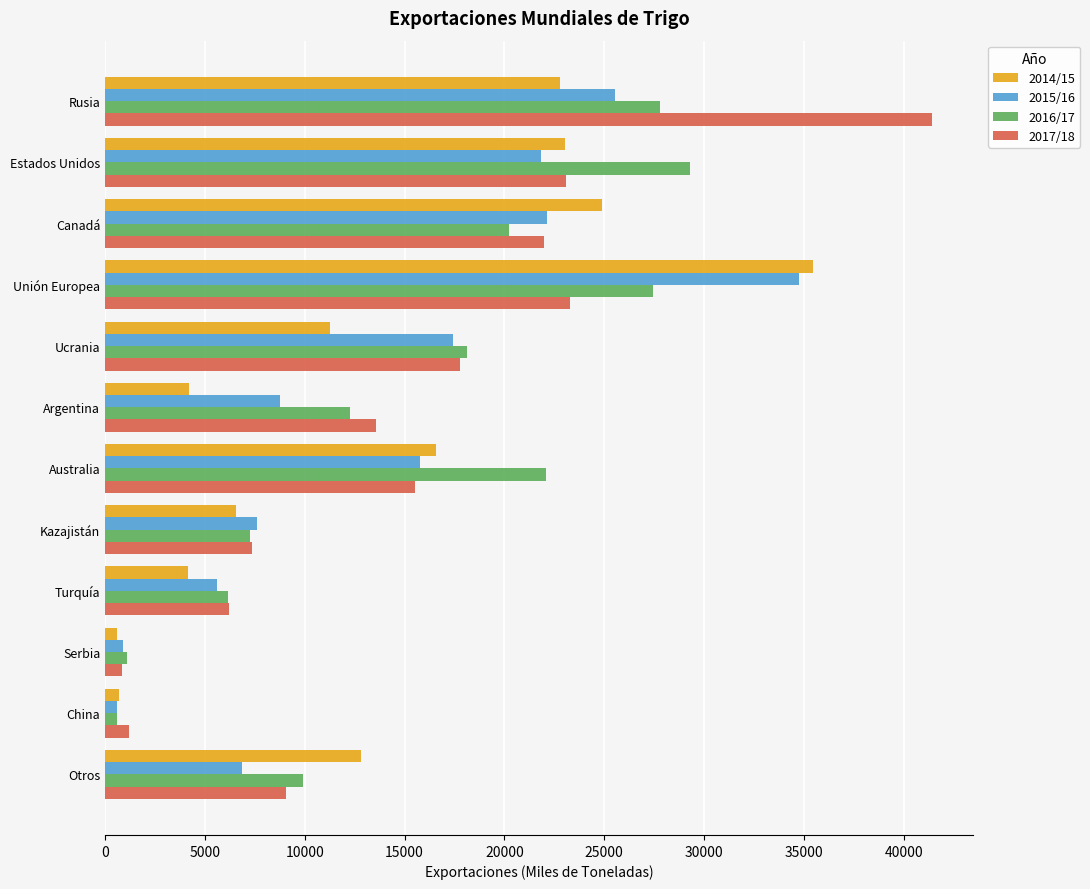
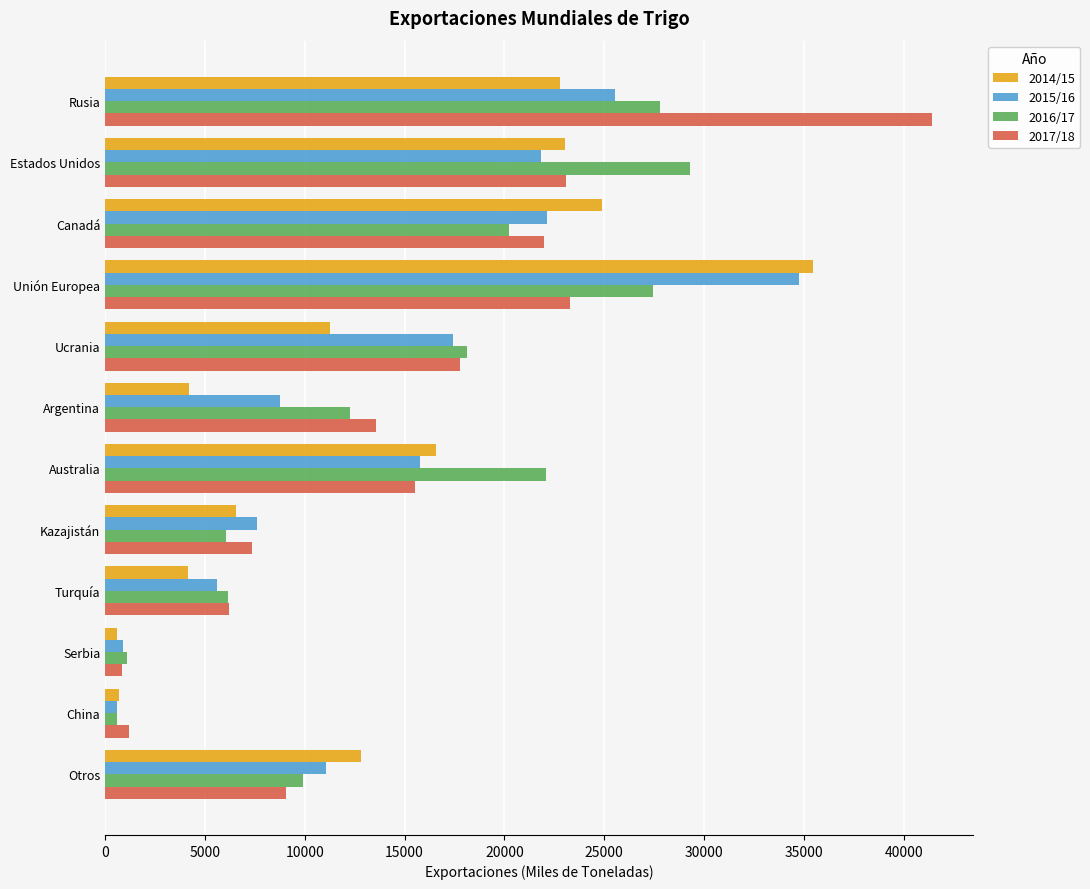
  {
    "2014/15": {
      "Rusia": 22800,
      "Estados Unidos": 23000,
      "Canadá": 24900,
      "Unión Europea": 35500,
      "Ucrania": 11300,
      "Argentina": 4200,
      "Australia": 16600,
      "Kazajistán": 6600,
      "Turquía": 4100,
      "Serbia": 600,
      "China": 700,
      "Otros": 12800
    },
    "2015/16": {
      "Rusia": 25500,
      "Estados Unidos": 21800,
      "Canadá": 22100,
      "Unión Europea": 34800,
      "Ucrania": 17400,
      "Argentina": 8800,
      "Australia": 15800,
      "Kazajistán": 7600,
      "Turquía": 5600,
      "Serbia": 900,
      "China": 600,
-     "Otros": 6900
+     "Otros": 11000
    },
    "2016/17": {
      "Rusia": 27800,
      "Estados Unidos": 29300,
      "Canadá": 20200,
      "Unión Europea": 27400,
      "Ucrania": 18100,
      "Argentina": 12300,
      "Australia": 22100,
-     "Kazajistán": 7300,
+     "Kazajistán": 6100,
      "Turquía": 6200,
      "Serbia": 1100,
      "China": 600,
      "Otros": 9900
    },
    "2017/18": {
      "Rusia": 41400,
      "Estados Unidos": 23100,
      "Canadá": 22000,
      "Unión Europea": 23300,
      "Ucrania": 17800,
      "Argentina": 13600,
      "Australia": 15500,
      "Kazajistán": 7400,
      "Turquía": 6200,
      "Serbia": 800,
      "China": 1200,
      "Otros": 9100
    }
  }
